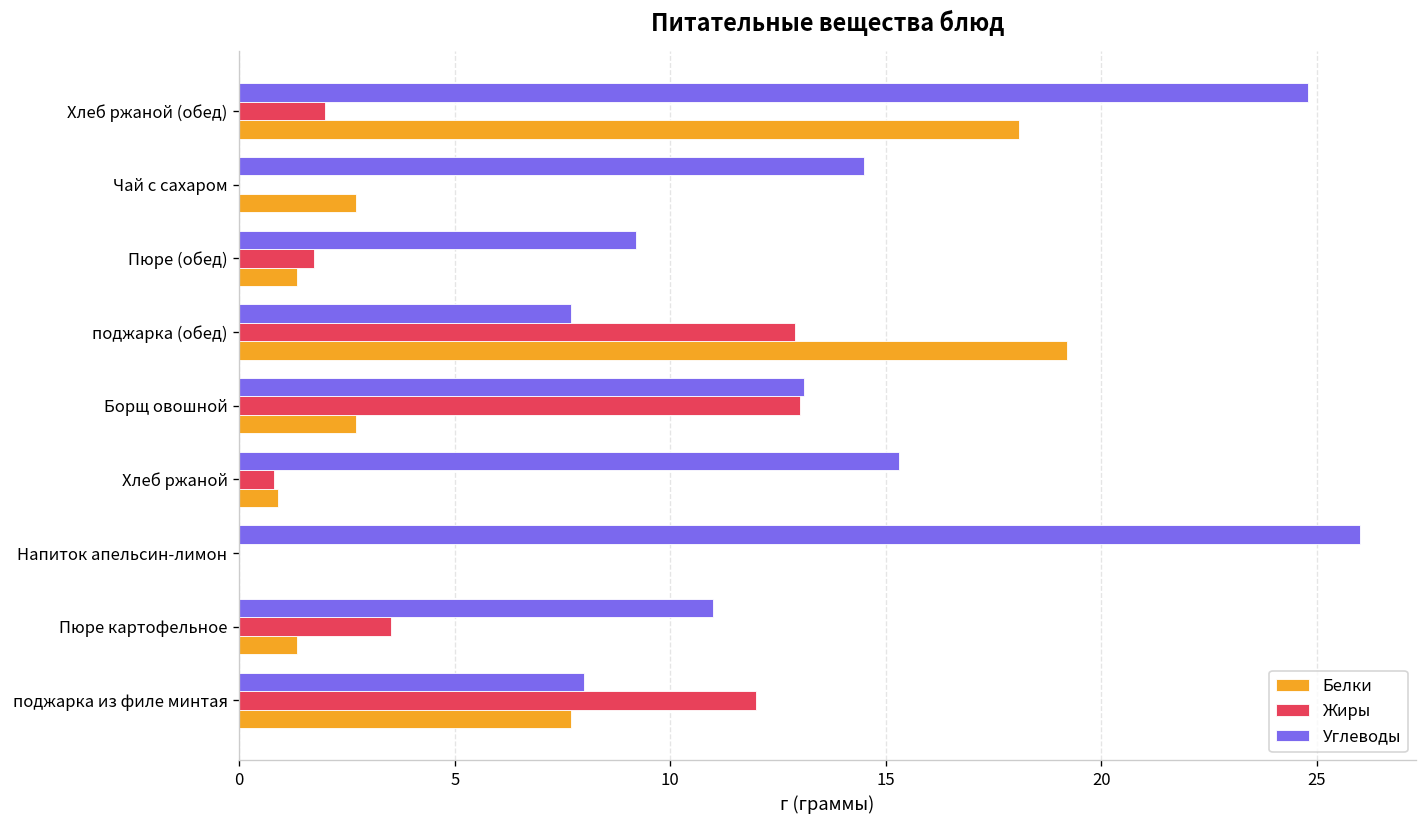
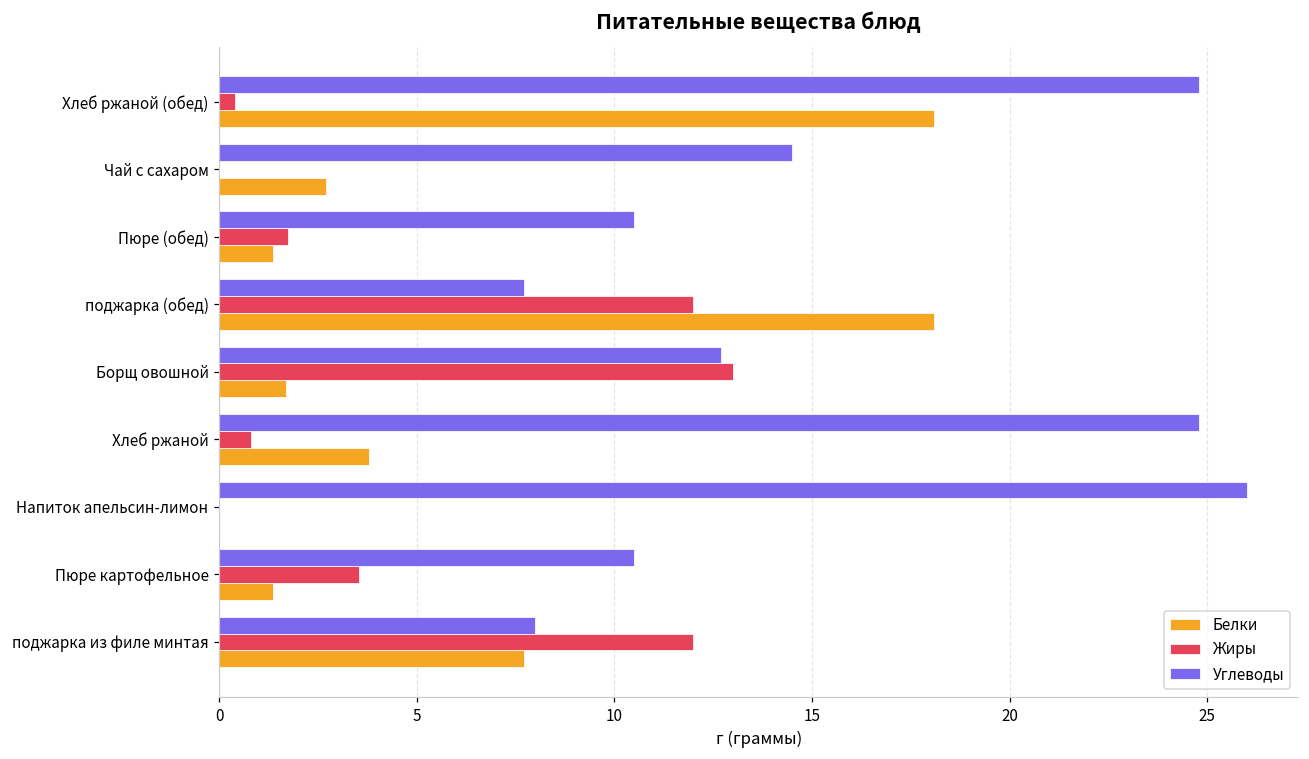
  {
    "Белки": {
      "Хлеб ржаной (обед)": 18.1,
      "Чай с сахаром": 2.7,
      "Пюре (обед)": 1.4,
-     "поджарка (обед)": 19.2,
-     "Борщ овошной": 2.7,
-     "Хлеб ржаной": 0.9,
+     "поджарка (обед)": 18.1,
+     "Борщ овошной": 1.7,
+     "Хлеб ржаной": 3.8,
      "Напиток апельсин-лимон": 0.0,
      "Пюре картофельное": 1.4,
      "поджарка из филе минтая": 7.7
    },
    "Жиры": {
-     "Хлеб ржаной (обед)": 2.0,
+     "Хлеб ржаной (обед)": 0.4,
      "Чай с сахаром": 0.0,
      "Пюре (обед)": 1.7,
-     "поджарка (обед)": 12.9,
+     "поджарка (обед)": 12.0,
      "Борщ овошной": 13.0,
      "Хлеб ржаной": 0.8,
      "Напиток апельсин-лимон": 0.0,
      "Пюре картофельное": 3.5,
      "поджарка из филе минтая": 12.0
    },
    "Углеводы": {
      "Хлеб ржаной (обед)": 24.8,
      "Чай с сахаром": 14.5,
-     "Пюре (обед)": 9.2,
+     "Пюре (обед)": 10.5,
      "поджарка (обед)": 7.7,
-     "Борщ овошной": 13.1,
-     "Хлеб ржаной": 15.3,
+     "Борщ овошной": 12.7,
+     "Хлеб ржаной": 24.8,
      "Напиток апельсин-лимон": 26.0,
-     "Пюре картофельное": 11.0,
+     "Пюре картофельное": 10.5,
      "поджарка из филе минтая": 8.0
    }
  }
